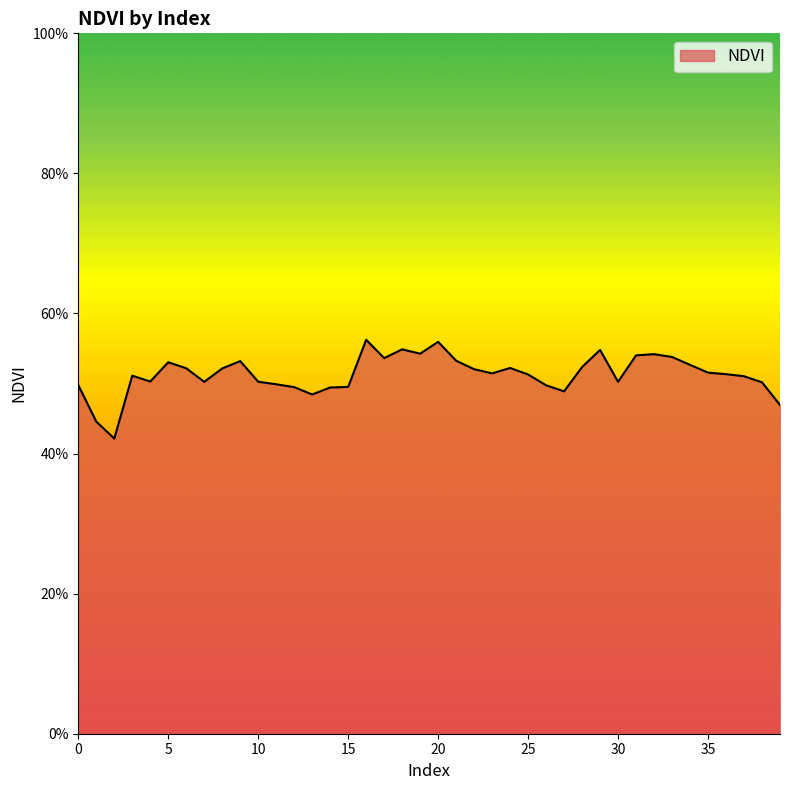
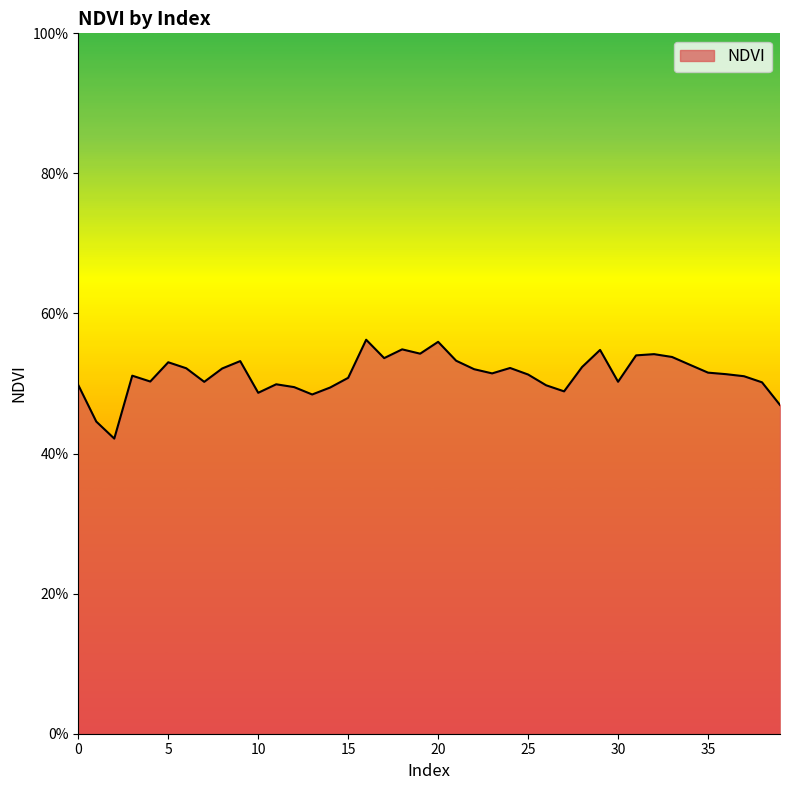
  {
    "0": "50%",
    "5": "53%",
-   "10": "50%",
-   "15": "50%",
+   "10": "49%",
+   "15": "51%",
    "20": "56%",
    "25": "51%",
    "30": "50%",
    "35": "52%"
  }
